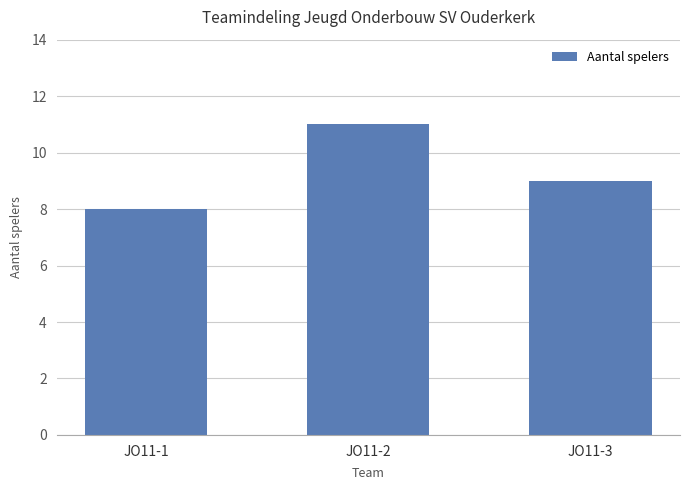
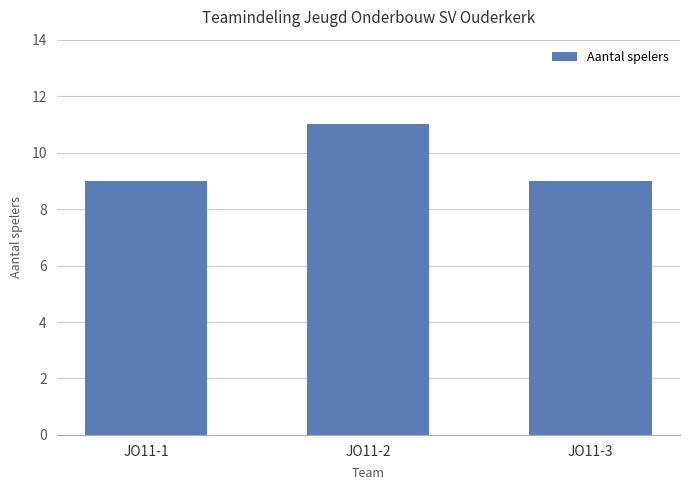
  {
-   "JO11-1": 8,
+   "JO11-1": 9,
    "JO11-2": 11,
    "JO11-3": 9
  }
